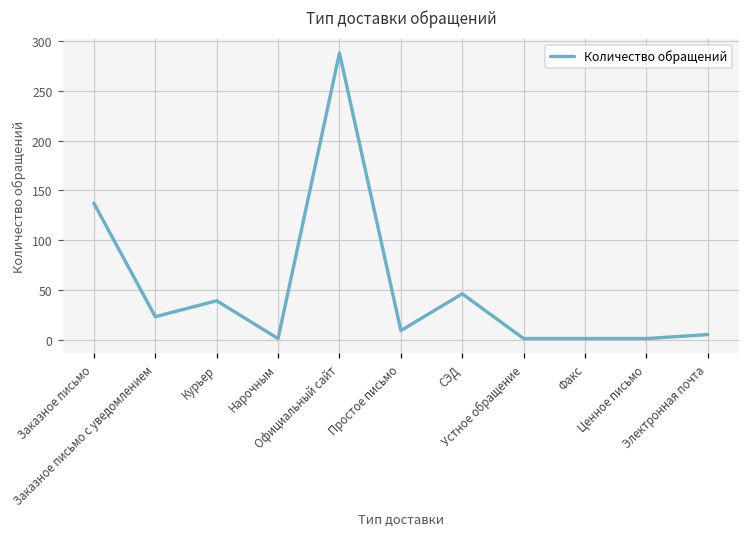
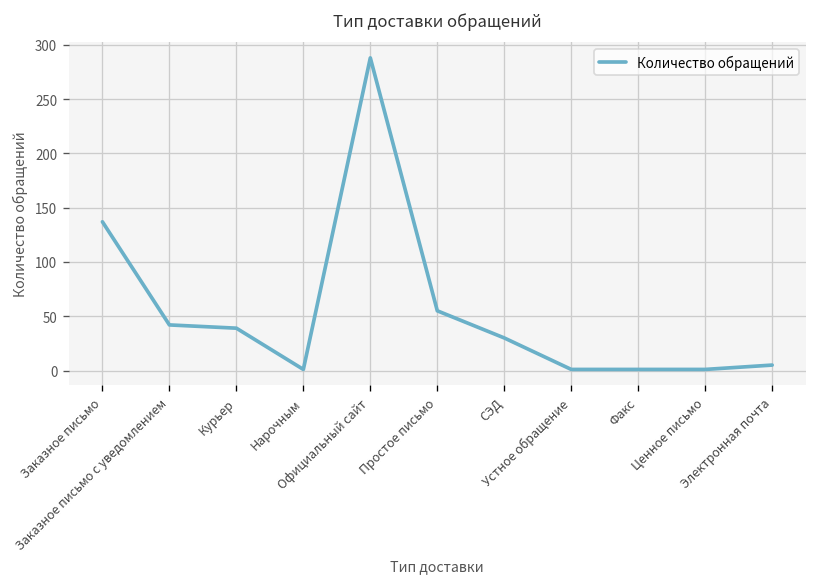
  {
    "Заказное письмо": 140,
-   "Заказное письмо с уведомлением": 20,
+   "Заказное письмо с уведомлением": 40,
    "Курьер": 40,
    "Нарочным": 0,
    "Официальный сайт": 290,
-   "Простое письмо": 10,
-   "СЭД": 50,
+   "Простое письмо": 60,
+   "СЭД": 30,
    "Устное обращение": 0,
    "Факс": 0,
    "Ценное письмо": 0,
    "Электронная почта": 10
  }
